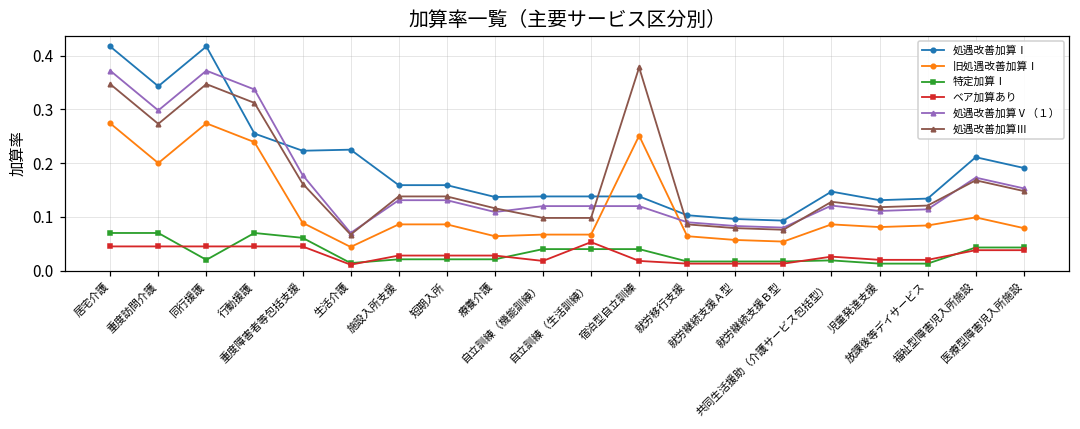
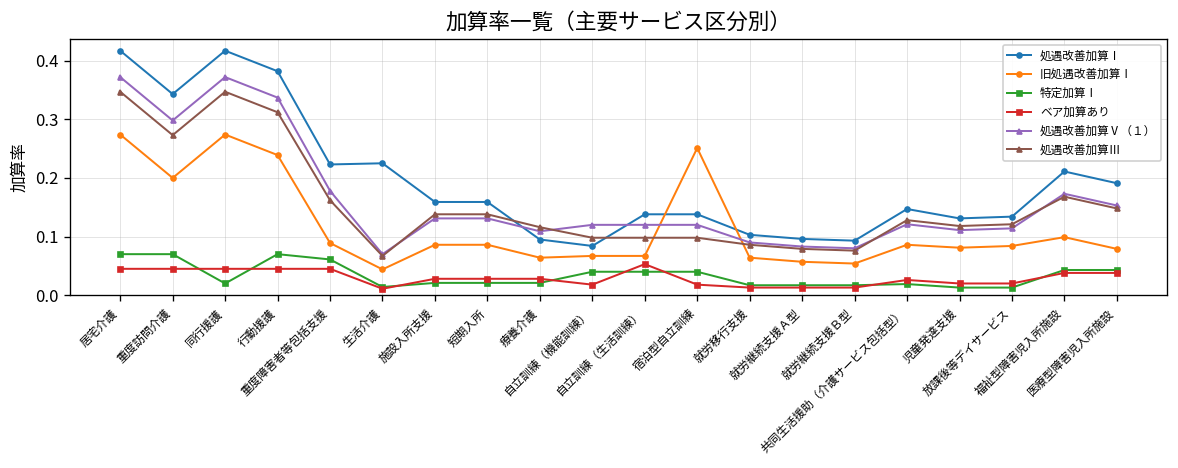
  {
    "処遇改善加算Ⅰ": {
      "居宅介護": 0.42,
      "重度訪問介護": 0.34,
      "同行援護": 0.42,
-     "行動援護": 0.26,
+     "行動援護": 0.38,
      "重度障害者等包括支援": 0.22,
      "生活介護": 0.23,
      "施設入所支援": 0.16,
      "短期入所": 0.16,
-     "療養介護": 0.14,
-     "自立訓練（機能訓練）": 0.14,
+     "療養介護": 0.10,
+     "自立訓練（機能訓練）": 0.08,
      "自立訓練（生活訓練）": 0.14,
      "宿泊型自立訓練": 0.14,
      "就労移行支援": 0.10,
      "就労継続支援Ａ型": 0.10,
      "就労継続支援Ｂ型": 0.09,
      "共同生活援助（介護サービス包括型）": 0.15,
      "児童発達支援": 0.13,
      "放課後等デイサービス": 0.13,
      "福祉型障害児入所施設": 0.21,
      "医療型障害児入所施設": 0.19
    },
    "旧処遇改善加算Ⅰ": {
      "居宅介護": 0.27,
      "重度訪問介護": 0.20,
      "同行援護": 0.27,
      "行動援護": 0.24,
      "重度障害者等包括支援": 0.09,
      "生活介護": 0.04,
      "施設入所支援": 0.09,
      "短期入所": 0.09,
      "療養介護": 0.06,
      "自立訓練（機能訓練）": 0.07,
      "自立訓練（生活訓練）": 0.07,
      "宿泊型自立訓練": 0.25,
      "就労移行支援": 0.06,
      "就労継続支援Ａ型": 0.06,
      "就労継続支援Ｂ型": 0.05,
      "共同生活援助（介護サービス包括型）": 0.09,
      "児童発達支援": 0.08,
      "放課後等デイサービス": 0.08,
      "福祉型障害児入所施設": 0.10,
      "医療型障害児入所施設": 0.08
    },
    "特定加算Ⅰ": {
      "居宅介護": 0.07,
      "重度訪問介護": 0.07,
      "同行援護": 0.02,
      "行動援護": 0.07,
      "重度障害者等包括支援": 0.06,
      "施設入所支援": 0.02,
      "短期入所": 0.02,
      "療養介護": 0.02,
      "自立訓練（機能訓練）": 0.04,
      "自立訓練（生活訓練）": 0.04,
      "宿泊型自立訓練": 0.04,
      "共同生活援助（介護サービス包括型）": 0.02,
      "児童発達支援": 0.01,
      "放課後等デイサービス": 0.01
    },
    "ベア加算あり": {
      "居宅介護": 0.05,
      "重度訪問介護": 0.05,
      "同行援護": 0.05,
      "行動援護": 0.05,
      "重度障害者等包括支援": 0.05,
      "施設入所支援": 0.03,
      "短期入所": 0.03,
      "療養介護": 0.03,
      "自立訓練（機能訓練）": 0.02,
      "自立訓練（生活訓練）": 0.05,
      "宿泊型自立訓練": 0.02,
      "共同生活援助（介護サービス包括型）": 0.03,
      "児童発達支援": 0.02,
      "放課後等デイサービス": 0.02
    },
    "処遇改善加算Ⅴ（１）": {
      "居宅介護": 0.37,
      "重度訪問介護": 0.30,
      "同行援護": 0.37,
      "行動援護": 0.34,
      "重度障害者等包括支援": 0.18,
      "施設入所支援": 0.13,
      "短期入所": 0.13,
      "療養介護": 0.11,
      "自立訓練（機能訓練）": 0.12,
      "自立訓練（生活訓練）": 0.12,
      "宿泊型自立訓練": 0.12,
      "共同生活援助（介護サービス包括型）": 0.12,
      "児童発達支援": 0.11,
      "放課後等デイサービス": 0.11
    },
    "処遇改善加算Ⅲ": {
      "居宅介護": 0.35,
      "重度訪問介護": 0.27,
      "同行援護": 0.35,
      "行動援護": 0.31,
      "重度障害者等包括支援": 0.16,
      "施設入所支援": 0.14,
      "短期入所": 0.14,
      "療養介護": 0.12,
      "自立訓練（機能訓練）": 0.10,
      "自立訓練（生活訓練）": 0.10,
-     "宿泊型自立訓練": 0.38,
+     "宿泊型自立訓練": 0.10,
      "共同生活援助（介護サービス包括型）": 0.13,
      "児童発達支援": 0.12,
      "放課後等デイサービス": 0.12
    }
  }
